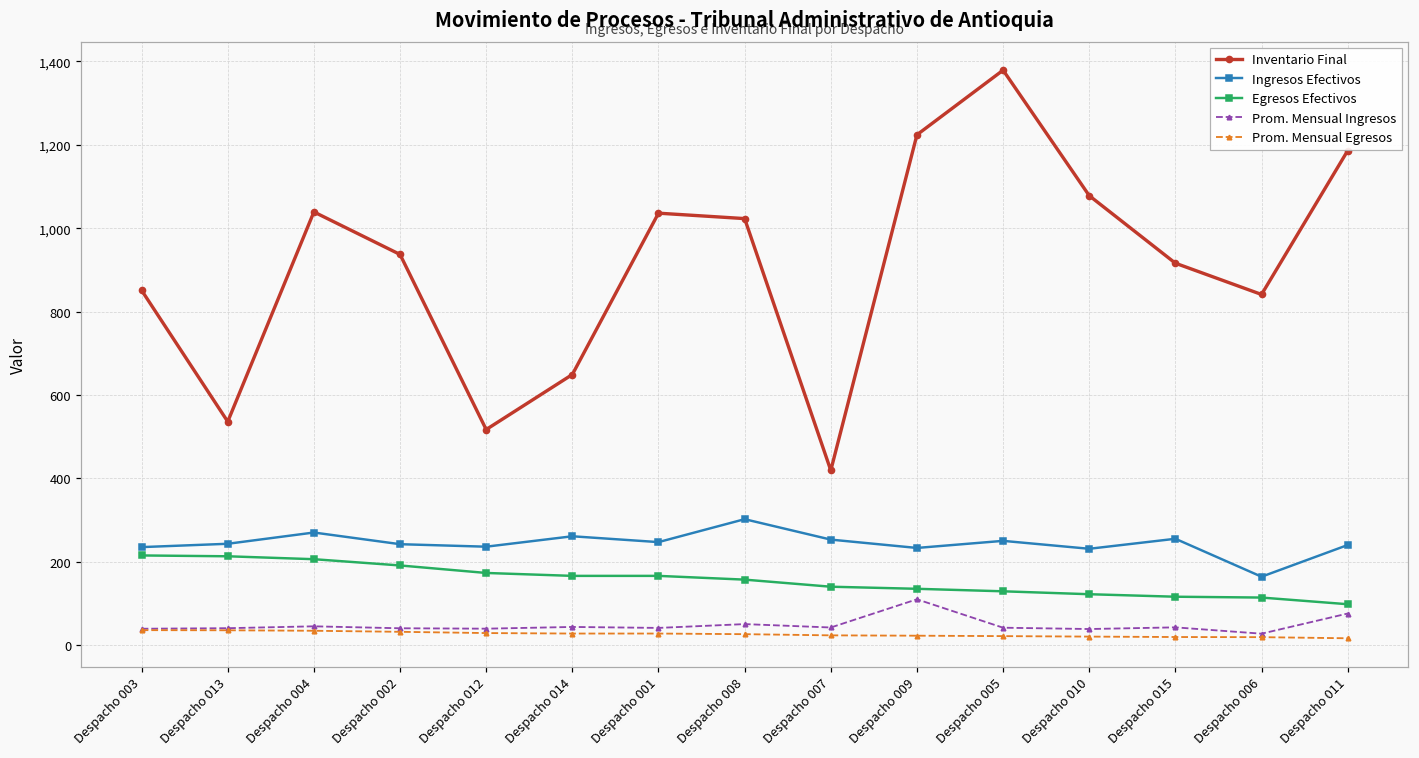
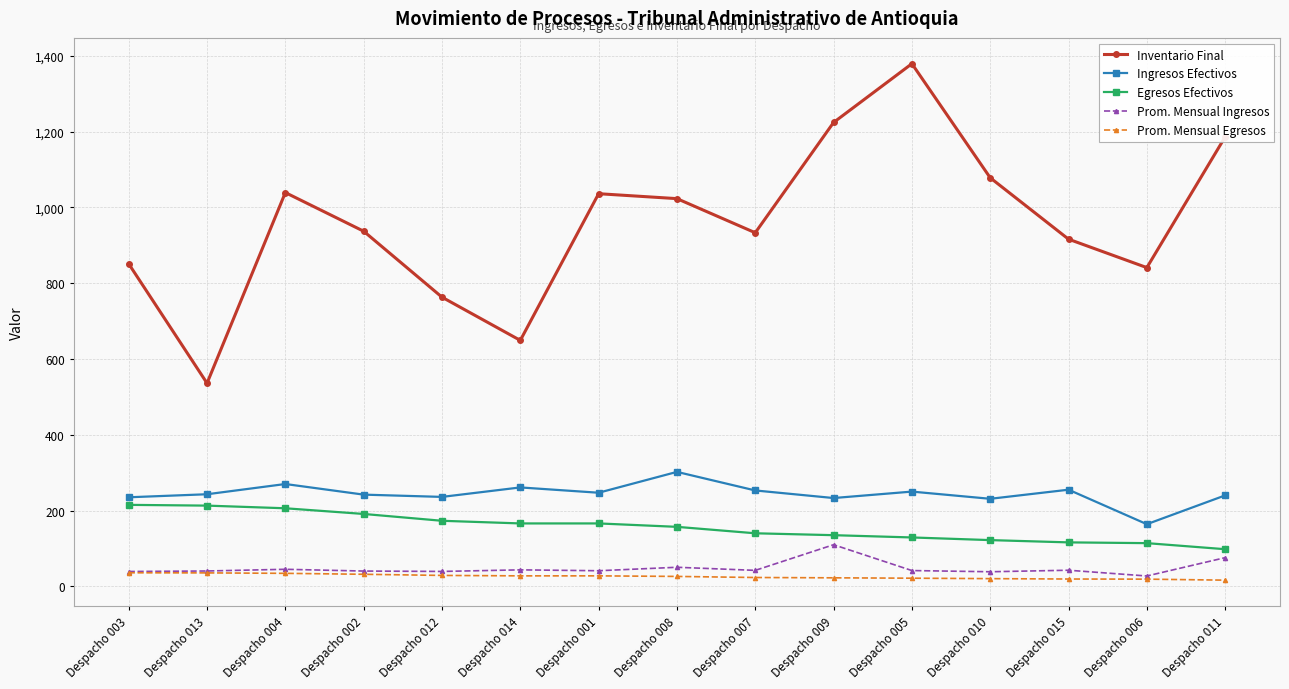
  {
    "Inventario Final": {
      "Despacho 003": "850",
      "Despacho 013": "540",
      "Despacho 004": "1,040",
      "Despacho 002": "940",
-     "Despacho 012": "520",
+     "Despacho 012": "760",
      "Despacho 014": "650",
      "Despacho 001": "1,040",
      "Despacho 008": "1,020",
-     "Despacho 007": "420",
+     "Despacho 007": "930",
      "Despacho 009": "1,220",
      "Despacho 005": "1,380",
      "Despacho 010": "1,080",
      "Despacho 015": "920",
      "Despacho 006": "840"
    },
    "Ingresos Efectivos": {
      "Despacho 003": "240",
      "Despacho 013": "240",
      "Despacho 004": "270",
      "Despacho 002": "240",
      "Despacho 012": "240",
      "Despacho 014": "260",
      "Despacho 001": "250",
      "Despacho 008": "300",
      "Despacho 007": "250",
      "Despacho 009": "230",
      "Despacho 005": "250",
      "Despacho 010": "230",
      "Despacho 015": "260",
      "Despacho 006": "160",
      "Despacho 011": "240"
    },
    "Egresos Efectivos": {
      "Despacho 003": "220",
      "Despacho 013": "210",
      "Despacho 004": "210",
      "Despacho 002": "190",
      "Despacho 012": "170",
      "Despacho 014": "170",
      "Despacho 001": "170",
      "Despacho 008": "160",
      "Despacho 007": "140",
      "Despacho 009": "140",
      "Despacho 005": "130",
      "Despacho 010": "120",
      "Despacho 015": "120",
      "Despacho 006": "110",
      "Despacho 011": "100"
    },
    "Prom. Mensual Ingresos": {
      "Despacho 004": "50",
      "Despacho 002": "40",
      "Despacho 012": "40",
      "Despacho 014": "40",
      "Despacho 001": "40",
      "Despacho 008": "50",
      "Despacho 007": "40",
      "Despacho 009": "110",
      "Despacho 005": "40",
      "Despacho 010": "40",
      "Despacho 015": "40",
      "Despacho 006": "30",
      "Despacho 011": "80"
    },
    "Prom. Mensual Egresos": {
      "Despacho 004": "30",
      "Despacho 002": "30",
      "Despacho 012": "30",
      "Despacho 014": "30",
      "Despacho 001": "30",
      "Despacho 008": "30",
      "Despacho 007": "20",
      "Despacho 009": "20",
      "Despacho 005": "20",
      "Despacho 010": "20",
      "Despacho 015": "20",
      "Despacho 006": "20",
      "Despacho 011": "20"
    }
  }
